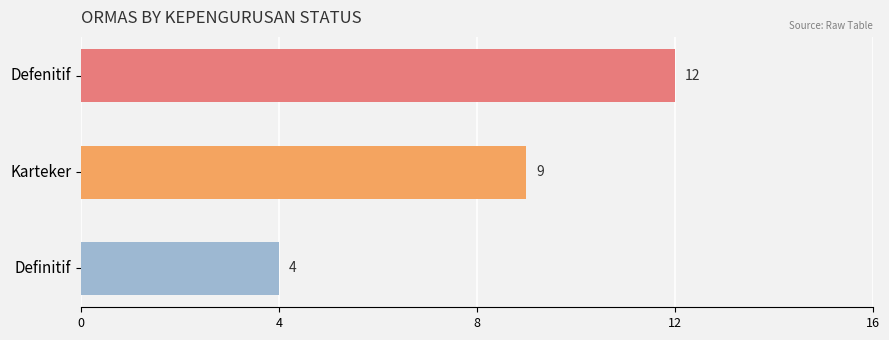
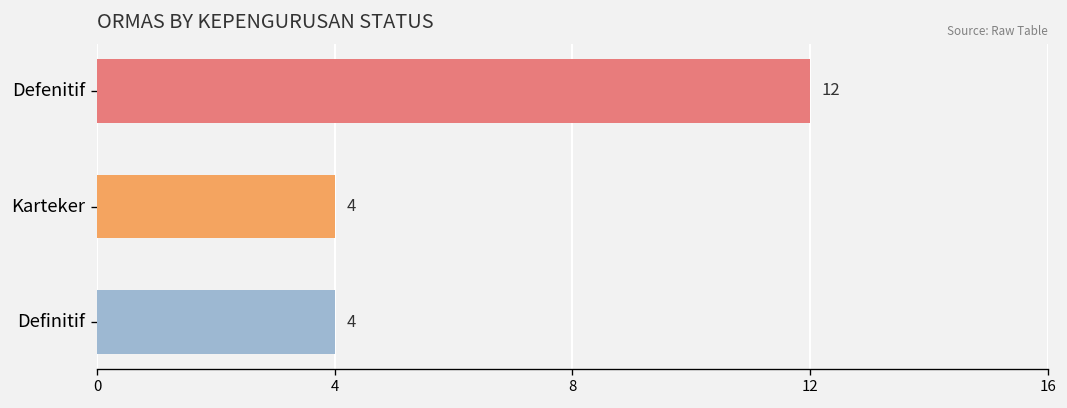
  {
    "Defenitif": 12,
-   "Karteker": 9,
+   "Karteker": 4,
    "Definitif": 4
  }
